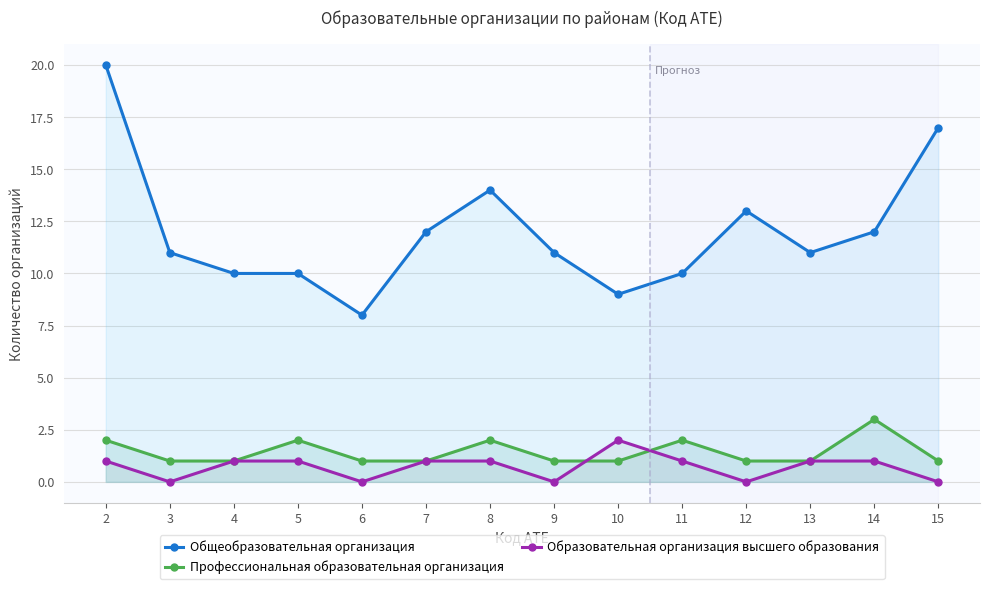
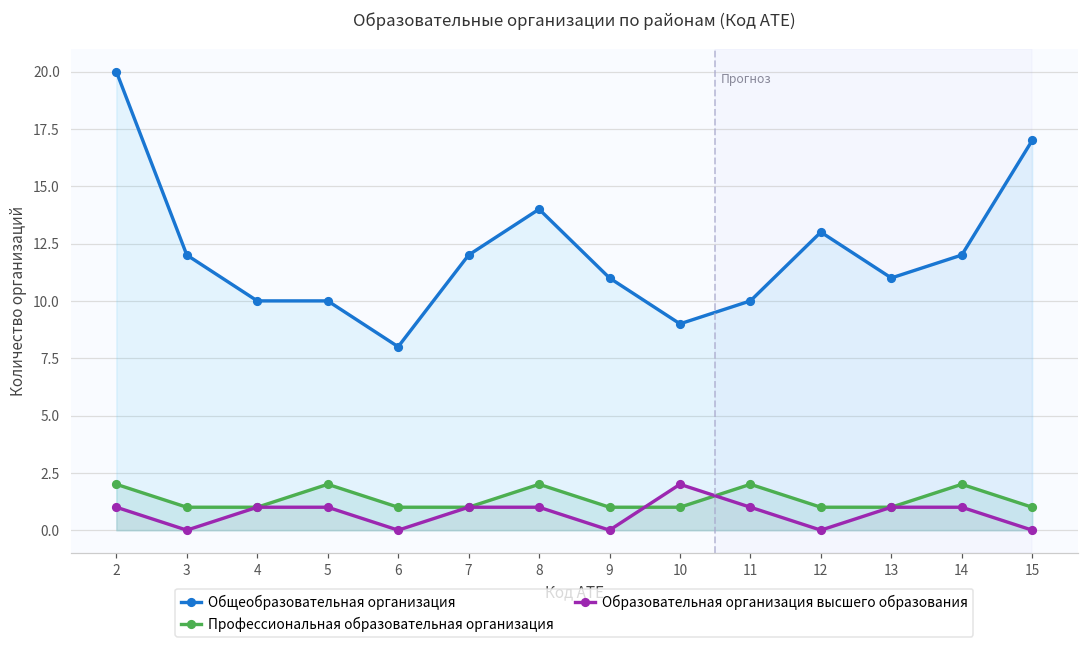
  {
    "Общеобразовательная организация": {
      "2": 20,
-     "3": 11,
+     "3": 12,
      "4": 10,
      "5": 10,
      "6": 8,
      "7": 12,
      "8": 14,
      "9": 11,
      "10": 9,
      "11": 10,
      "12": 13,
      "13": 11,
      "14": 12,
      "15": 17
    },
    "Профессиональная образовательная организация": {
      "2": 2,
      "3": 1,
      "5": 2,
      "6": 1,
      "8": 2,
      "9": 1,
      "10": 1,
      "11": 2,
      "12": 1,
-     "14": 3,
+     "14": 2,
      "15": 1
    },
    "Образовательная организация высшего образования": {
      "2": 1,
      "3": 0,
      "5": 1,
      "6": 0,
      "8": 1,
      "9": 0,
      "10": 2,
      "11": 1,
      "12": 0,
      "14": 1,
      "15": 0
    }
  }
